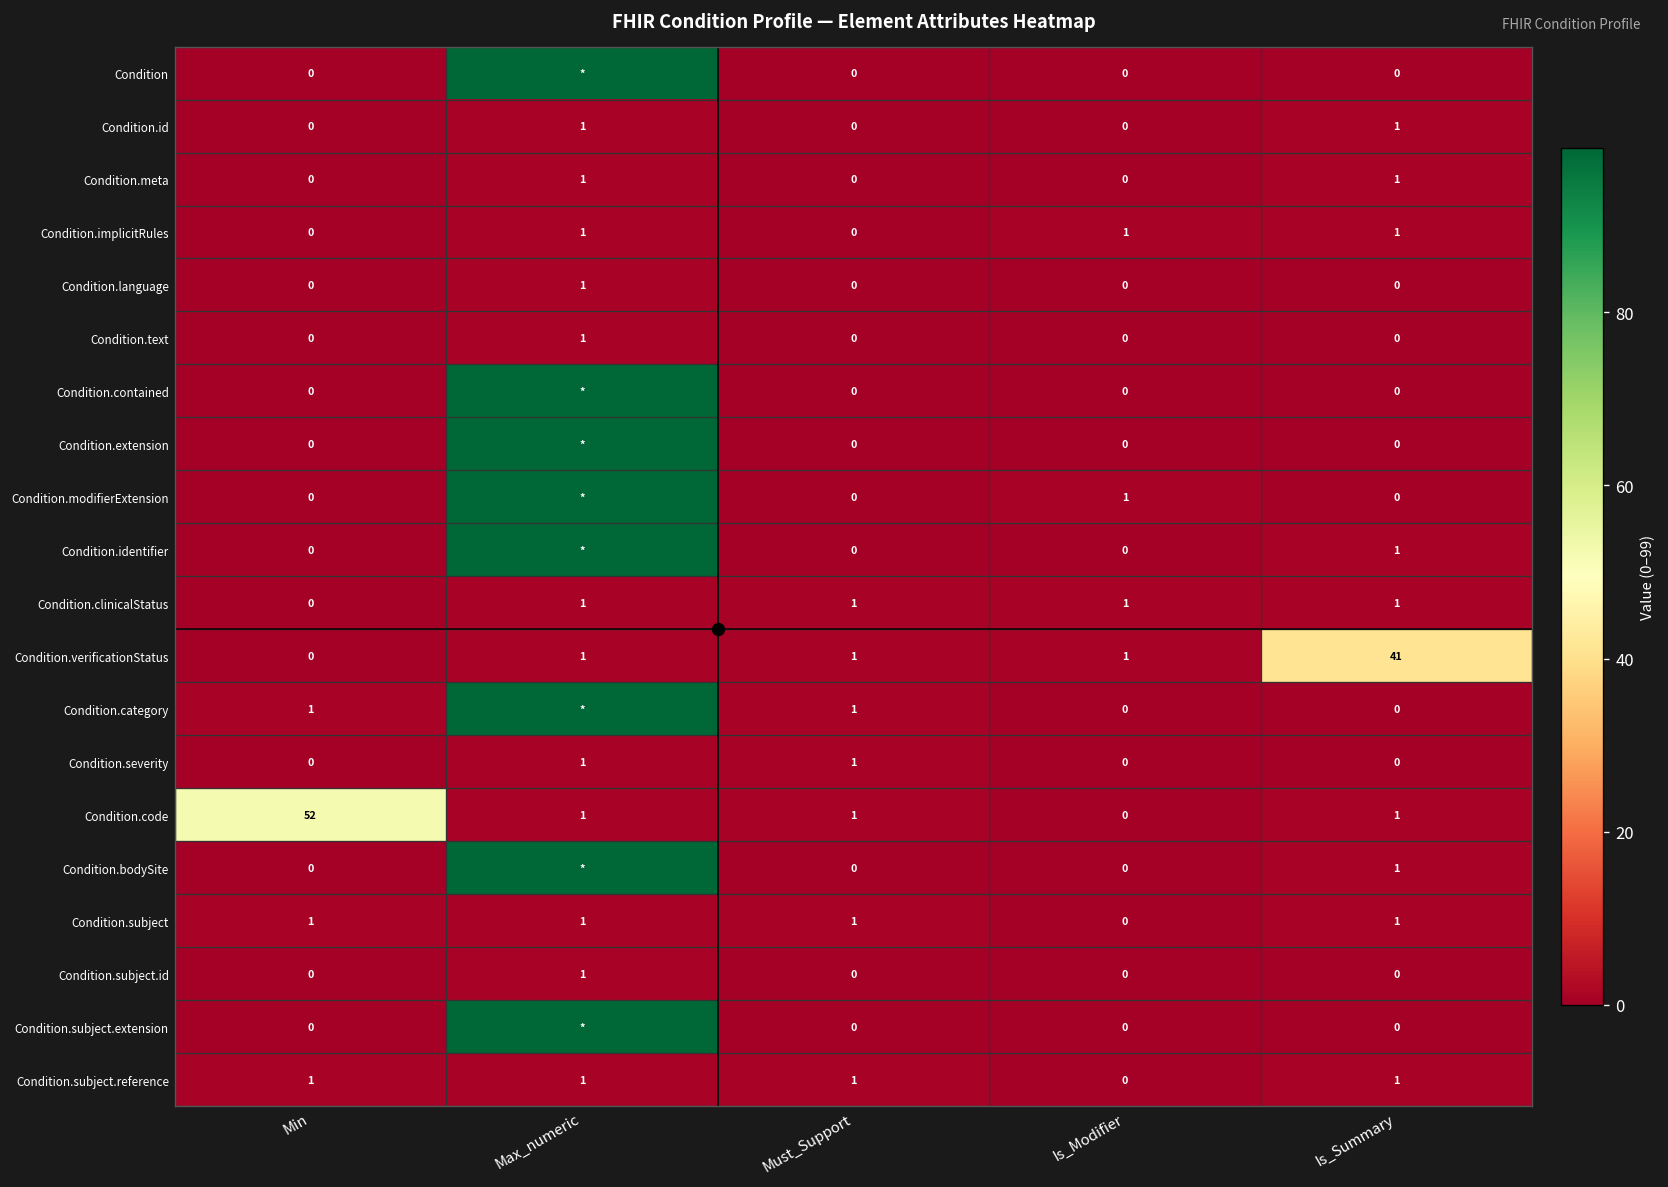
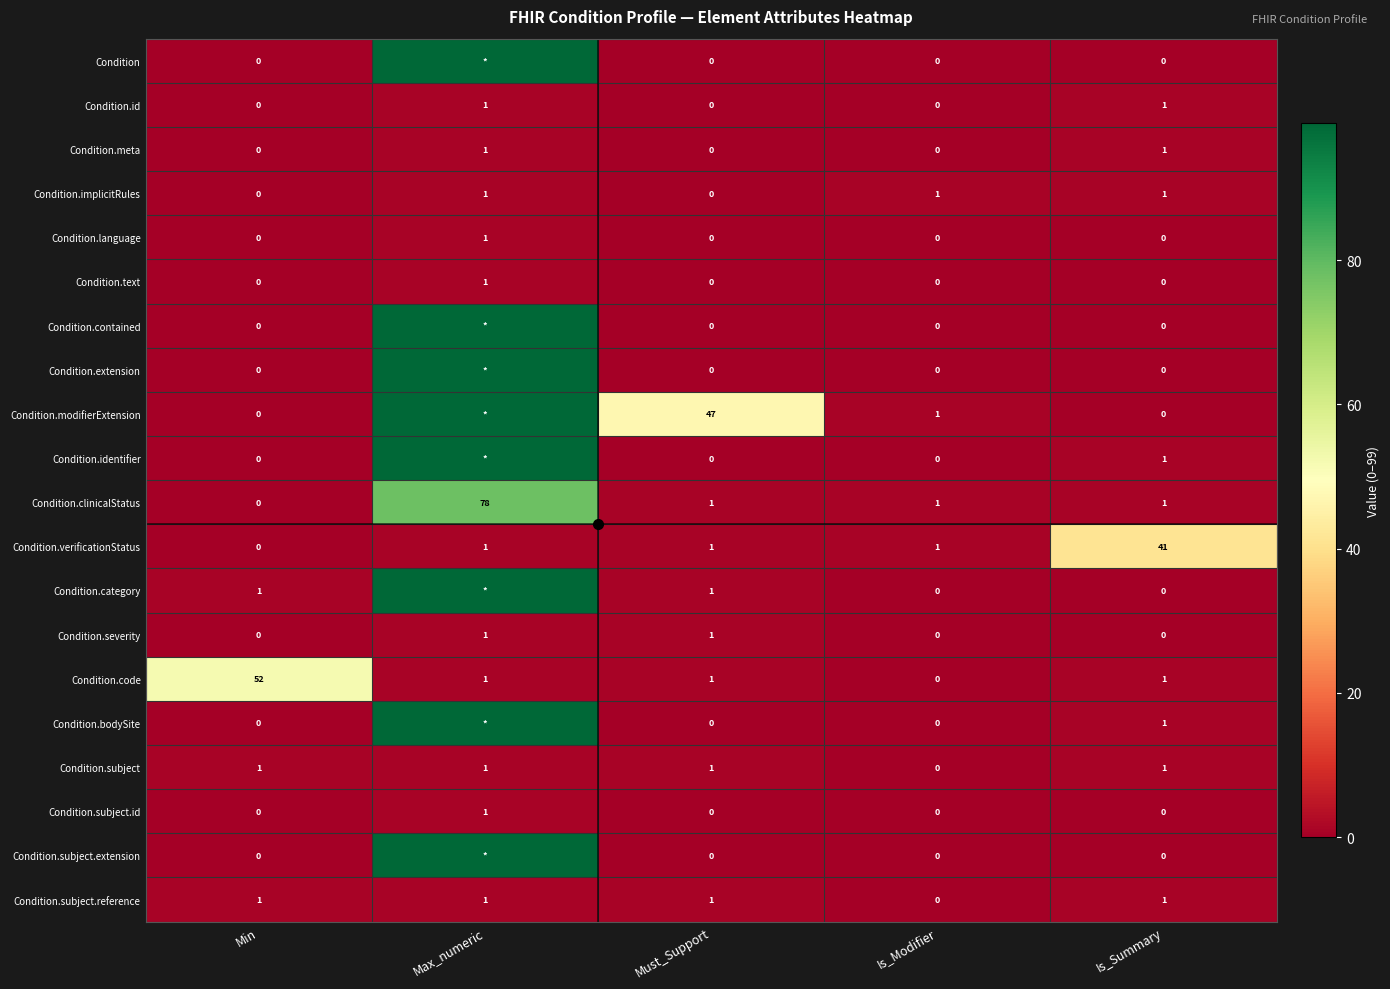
  {
    "Condition": {
      "Min": 0,
      "Must_Support": 0,
      "Is_Modifier": 0,
      "Is_Summary": 0
    },
    "Condition.id": {
      "Min": 0,
      "Max_numeric": 1,
      "Must_Support": 0,
      "Is_Modifier": 0,
      "Is_Summary": 1
    },
    "Condition.meta": {
      "Min": 0,
      "Max_numeric": 1,
      "Must_Support": 0,
      "Is_Modifier": 0,
      "Is_Summary": 1
    },
    "Condition.implicitRules": {
      "Min": 0,
      "Max_numeric": 1,
      "Must_Support": 0,
      "Is_Modifier": 1,
      "Is_Summary": 1
    },
    "Condition.language": {
      "Min": 0,
      "Max_numeric": 1,
      "Must_Support": 0,
      "Is_Modifier": 0,
      "Is_Summary": 0
    },
    "Condition.text": {
      "Min": 0,
      "Max_numeric": 1,
      "Must_Support": 0,
      "Is_Modifier": 0,
      "Is_Summary": 0
    },
    "Condition.contained": {
      "Min": 0,
      "Must_Support": 0,
      "Is_Modifier": 0,
      "Is_Summary": 0
    },
    "Condition.extension": {
      "Min": 0,
      "Must_Support": 0,
      "Is_Modifier": 0,
      "Is_Summary": 0
    },
    "Condition.modifierExtension": {
      "Min": 0,
-     "Must_Support": 0,
+     "Must_Support": 47,
      "Is_Modifier": 1,
      "Is_Summary": 0
    },
    "Condition.identifier": {
      "Min": 0,
      "Must_Support": 0,
      "Is_Modifier": 0,
      "Is_Summary": 1
    },
    "Condition.clinicalStatus": {
      "Min": 0,
-     "Max_numeric": 1,
+     "Max_numeric": 78,
      "Must_Support": 1,
      "Is_Modifier": 1,
      "Is_Summary": 1
    },
    "Condition.verificationStatus": {
      "Min": 0,
      "Max_numeric": 1,
      "Must_Support": 1,
      "Is_Modifier": 1,
      "Is_Summary": 41
    },
    "Condition.category": {
      "Min": 1,
      "Must_Support": 1,
      "Is_Modifier": 0,
      "Is_Summary": 0
    },
    "Condition.severity": {
      "Min": 0,
      "Max_numeric": 1,
      "Must_Support": 1,
      "Is_Modifier": 0,
      "Is_Summary": 0
    },
    "Condition.code": {
      "Min": 52,
      "Max_numeric": 1,
      "Must_Support": 1,
      "Is_Modifier": 0,
      "Is_Summary": 1
    },
    "Condition.bodySite": {
      "Min": 0,
      "Must_Support": 0,
      "Is_Modifier": 0,
      "Is_Summary": 1
    },
    "Condition.subject": {
      "Min": 1,
      "Max_numeric": 1,
      "Must_Support": 1,
      "Is_Modifier": 0,
      "Is_Summary": 1
    },
    "Condition.subject.id": {
      "Min": 0,
      "Max_numeric": 1,
      "Must_Support": 0,
      "Is_Modifier": 0,
      "Is_Summary": 0
    },
    "Condition.subject.extension": {
      "Min": 0,
      "Must_Support": 0,
      "Is_Modifier": 0,
      "Is_Summary": 0
    },
    "Condition.subject.reference": {
      "Min": 1,
      "Max_numeric": 1,
      "Must_Support": 1,
      "Is_Modifier": 0,
      "Is_Summary": 1
    }
  }
